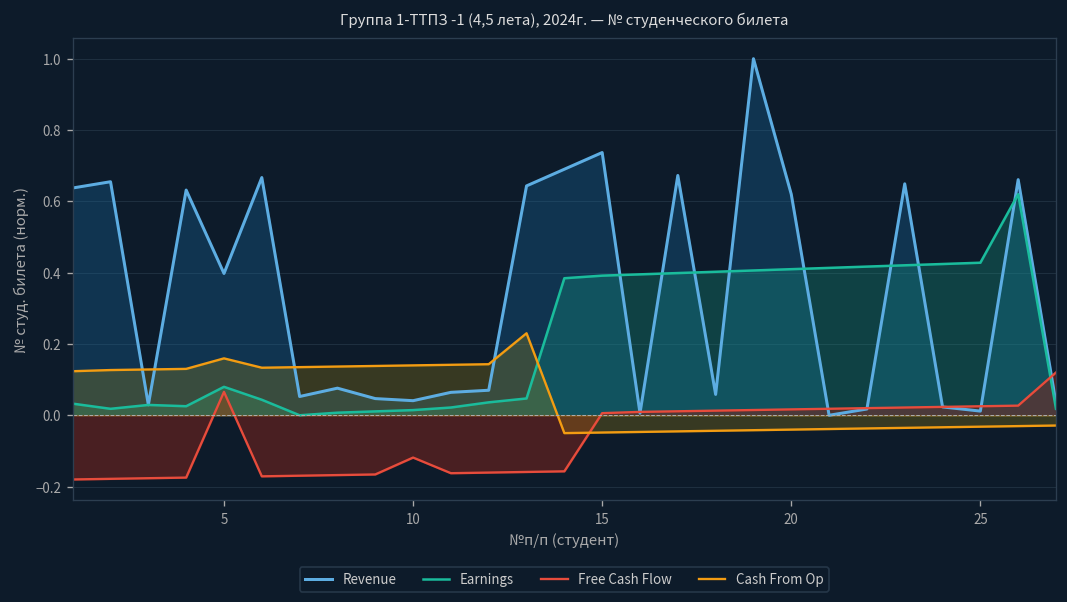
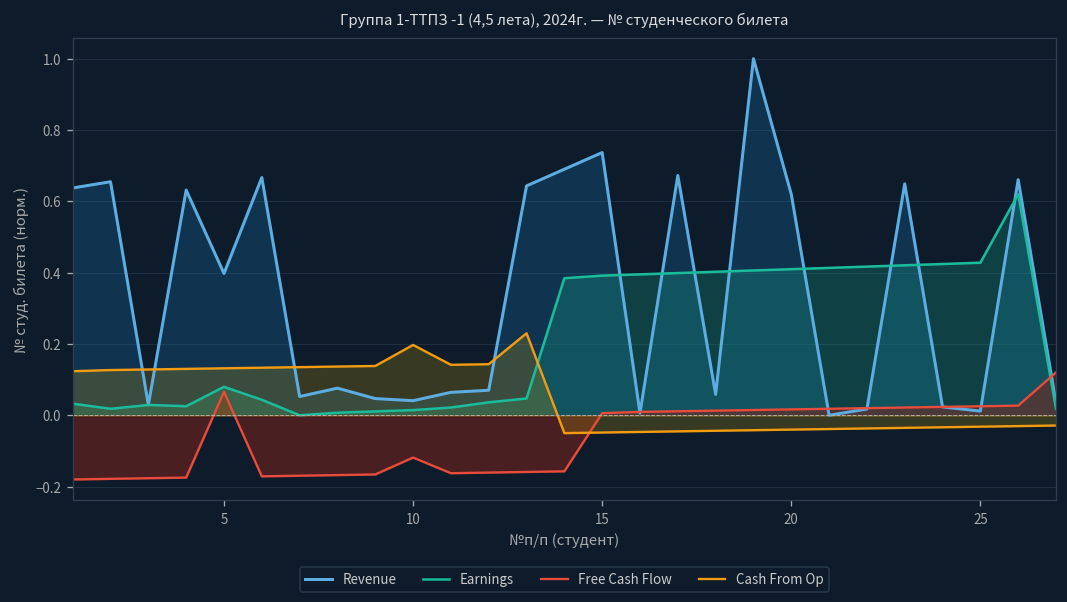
  {
    "Revenue": {
      "5": 0.40,
      "10": 0.04,
      "15": 0.74,
      "20": 0.62,
      "25": 0.01
    },
    "Earnings": {
      "5": 0.08,
      "10": 0.01,
      "15": 0.39,
      "20": 0.41,
      "25": 0.43
    },
    "Free Cash Flow": {
      "10": -0.12
    },
    "Cash From Op": {
-     "5": 0.16,
-     "10": 0.14,
+     "5": 0.13,
+     "10": 0.20,
      "15": -0.05,
      "20": -0.04,
      "25": -0.03
    }
  }
